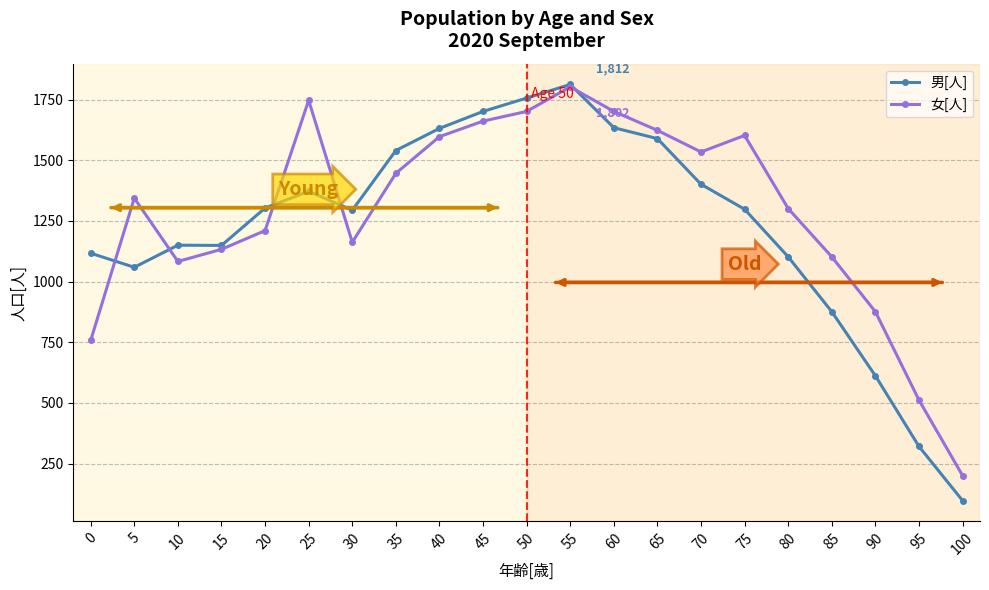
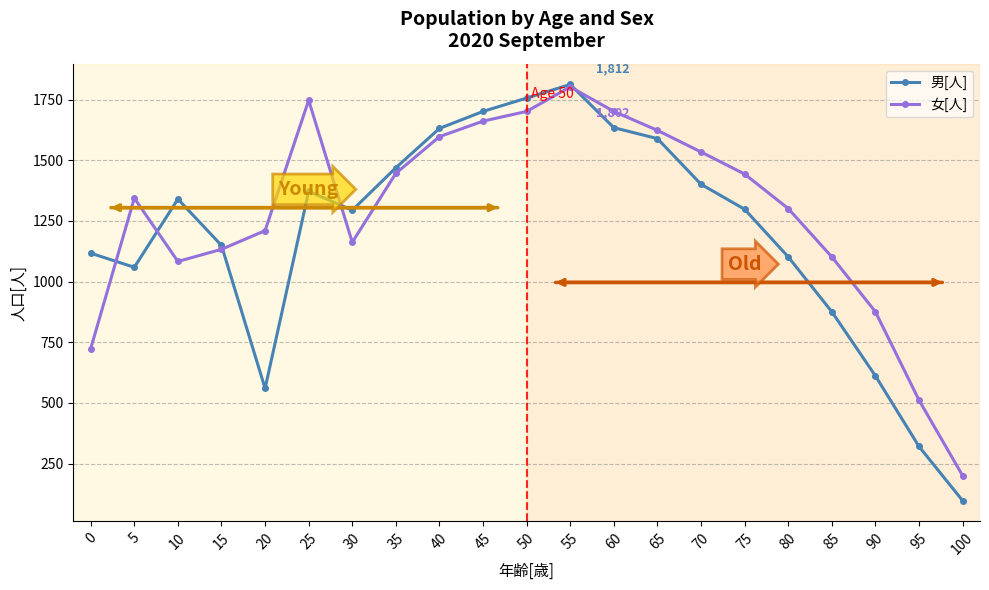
  {
    "男[人]": {
      "0": 1120,
      "5": 1060,
-     "10": 1150,
+     "10": 1340,
      "15": 1150,
-     "20": 1300,
-     "35": 1540,
+     "20": 560,
+     "35": 1470,
      "40": 1630,
      "45": 1700,
      "50": 1760,
      "60": 1630,
      "65": 1590,
      "70": 1400,
      "75": 1300,
      "80": 1100,
      "85": 880,
      "90": 610,
      "95": 320,
      "100": 100
    },
    "女[人]": {
-     "0": 760,
+     "0": 720,
      "5": 1340,
      "10": 1080,
      "15": 1130,
      "20": 1210,
      "25": 1750,
      "30": 1160,
      "35": 1450,
      "40": 1600,
      "45": 1660,
      "50": 1700,
      "65": 1620,
      "70": 1530,
-     "75": 1600,
+     "75": 1440,
      "80": 1300,
      "85": 1100,
      "90": 880,
      "95": 510,
      "100": 200
    }
  }
